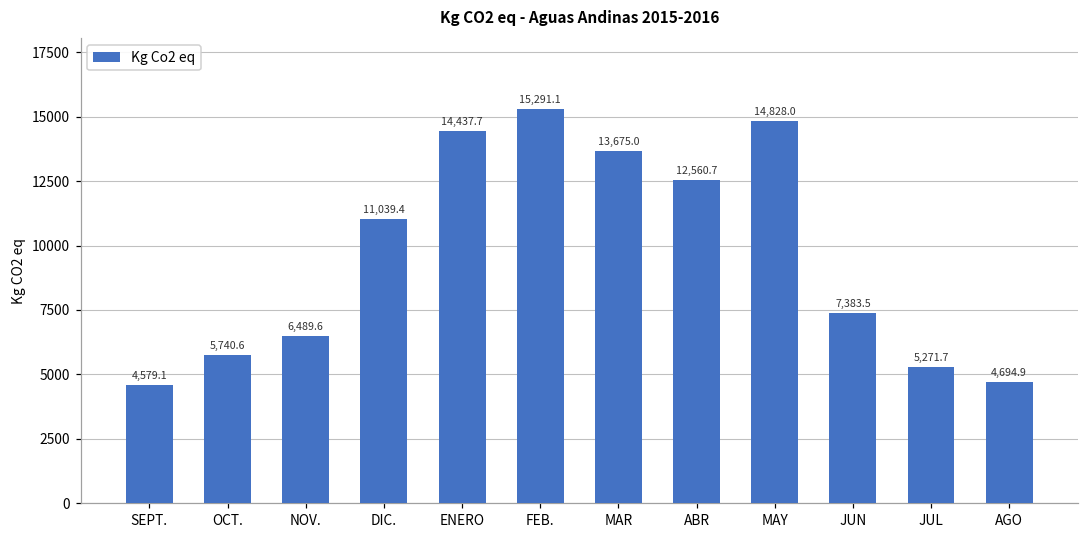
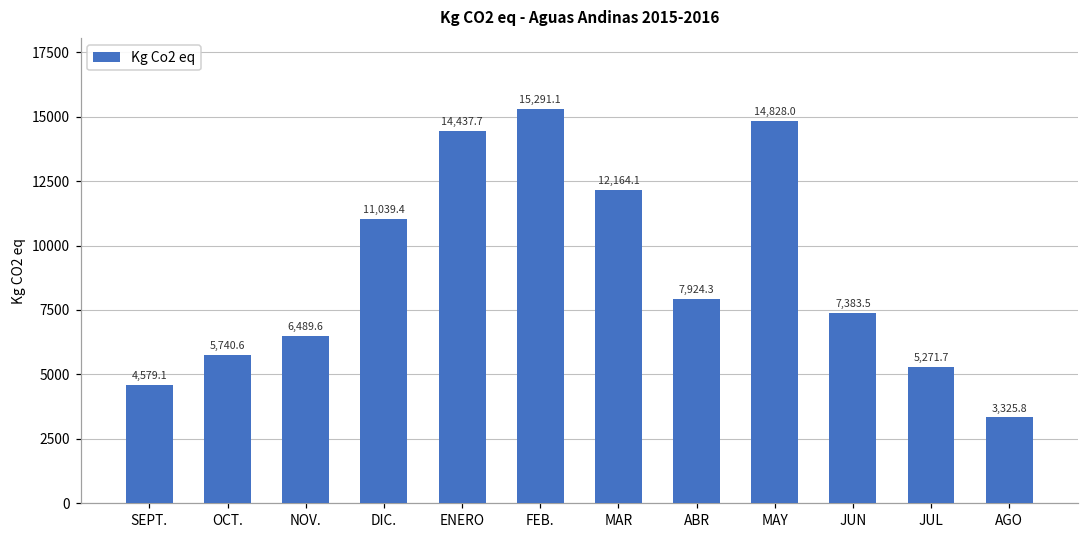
  {
    "SEPT.": "4,579.1",
    "OCT.": "5,740.6",
    "NOV.": "6,489.6",
    "DIC.": "11,039.4",
    "ENERO": "14,437.7",
    "FEB.": "15,291.1",
-   "MAR": "13,675.0",
-   "ABR": "12,560.7",
+   "MAR": "12,164.1",
+   "ABR": "7,924.3",
    "MAY": "14,828.0",
    "JUN": "7,383.5",
    "JUL": "5,271.7",
-   "AGO": "4,694.9"
+   "AGO": "3,325.8"
  }
